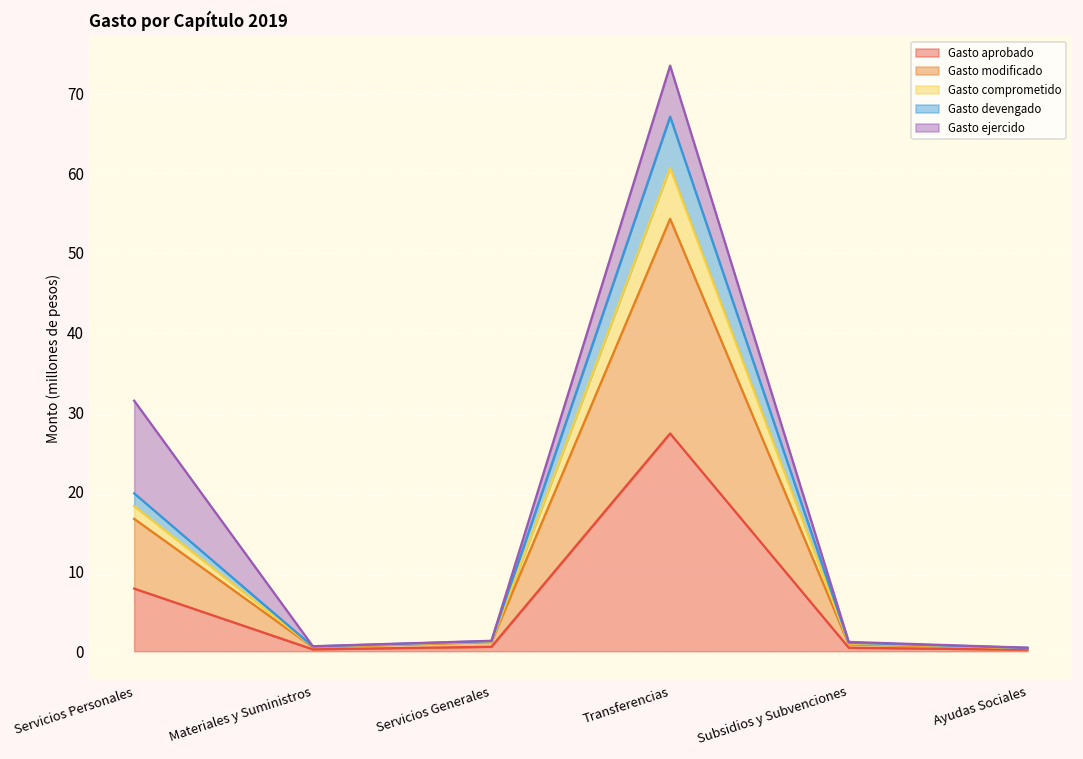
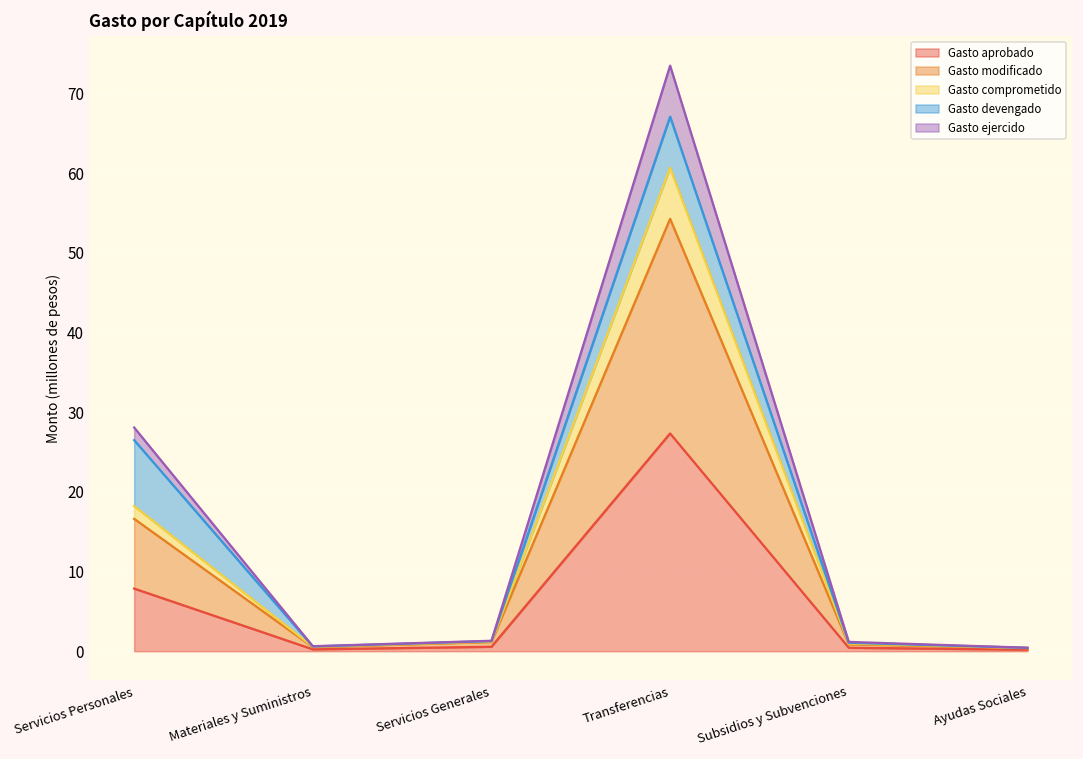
  {
    "Gasto devengado": {
-     "Servicios Personales": 2,
+     "Servicios Personales": 8,
      "Transferencias": 6
    },
    "Gasto ejercido": {
-     "Servicios Personales": 12,
+     "Servicios Personales": 2,
      "Transferencias": 6
    }
  }
